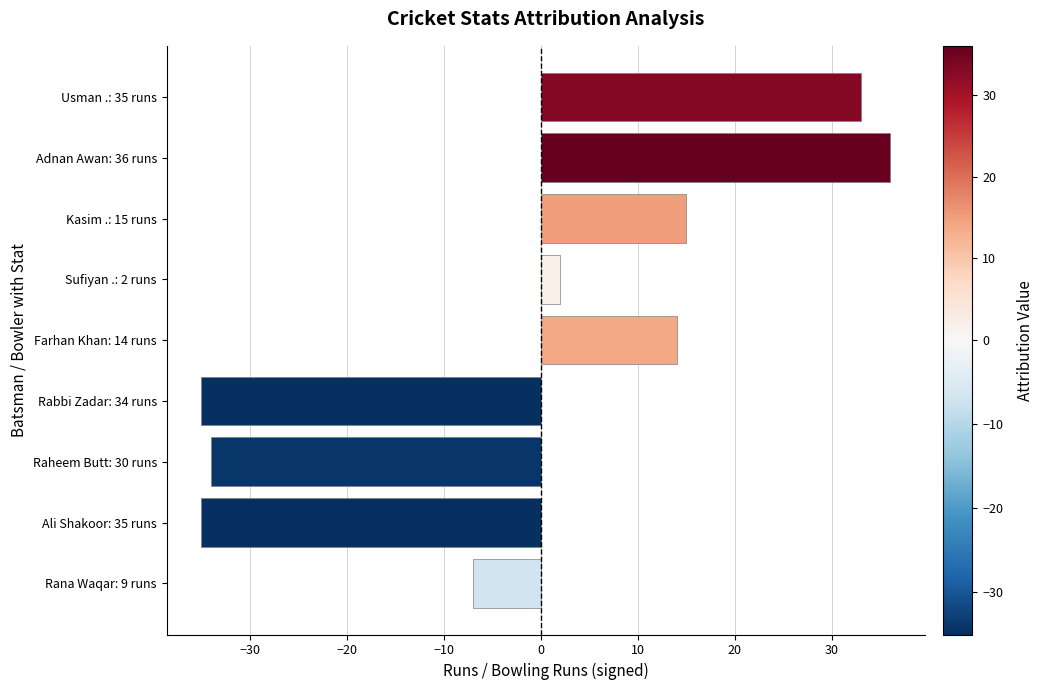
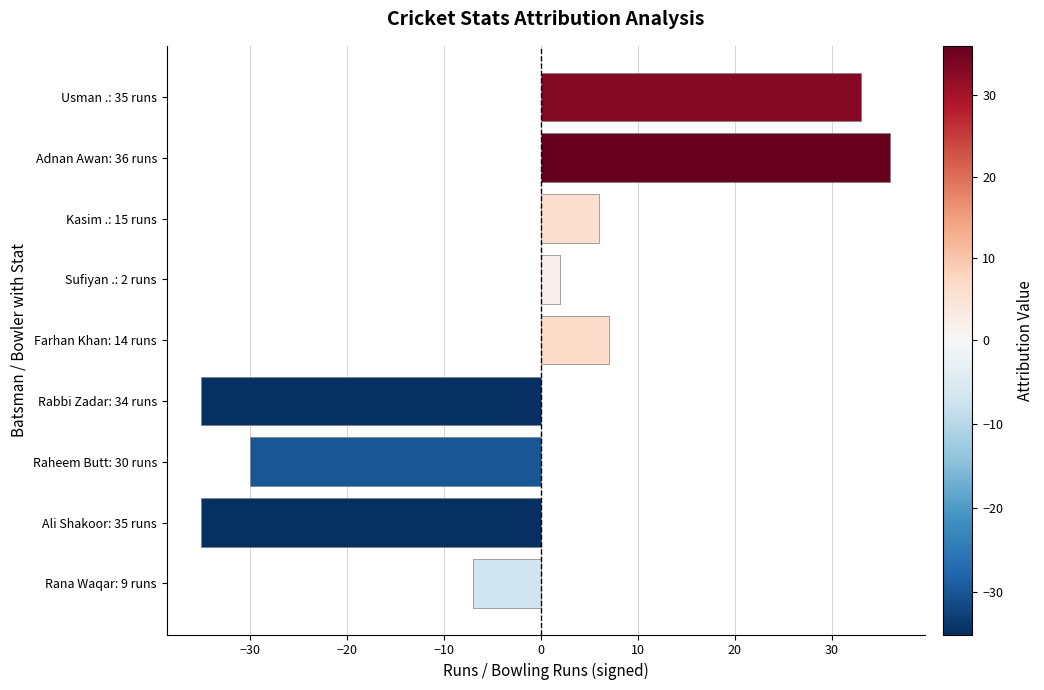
  {
    "Usman .: 35 runs": 33,
    "Adnan Awan: 36 runs": 36,
-   "Kasim .: 15 runs": 15,
+   "Kasim .: 15 runs": 6,
    "Sufiyan .: 2 runs": 2,
-   "Farhan Khan: 14 runs": 14,
+   "Farhan Khan: 14 runs": 7,
    "Rabbi Zadar: 34 runs": -35,
-   "Raheem Butt: 30 runs": -34,
+   "Raheem Butt: 30 runs": -30,
    "Ali Shakoor: 35 runs": -35,
    "Rana Waqar: 9 runs": -7
  }
